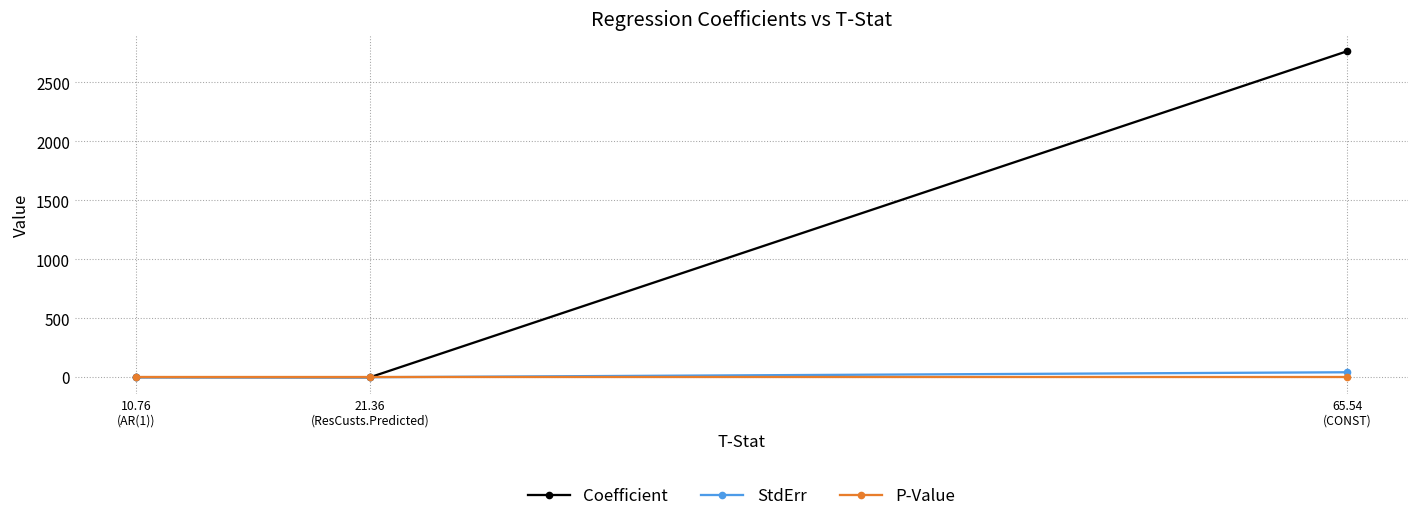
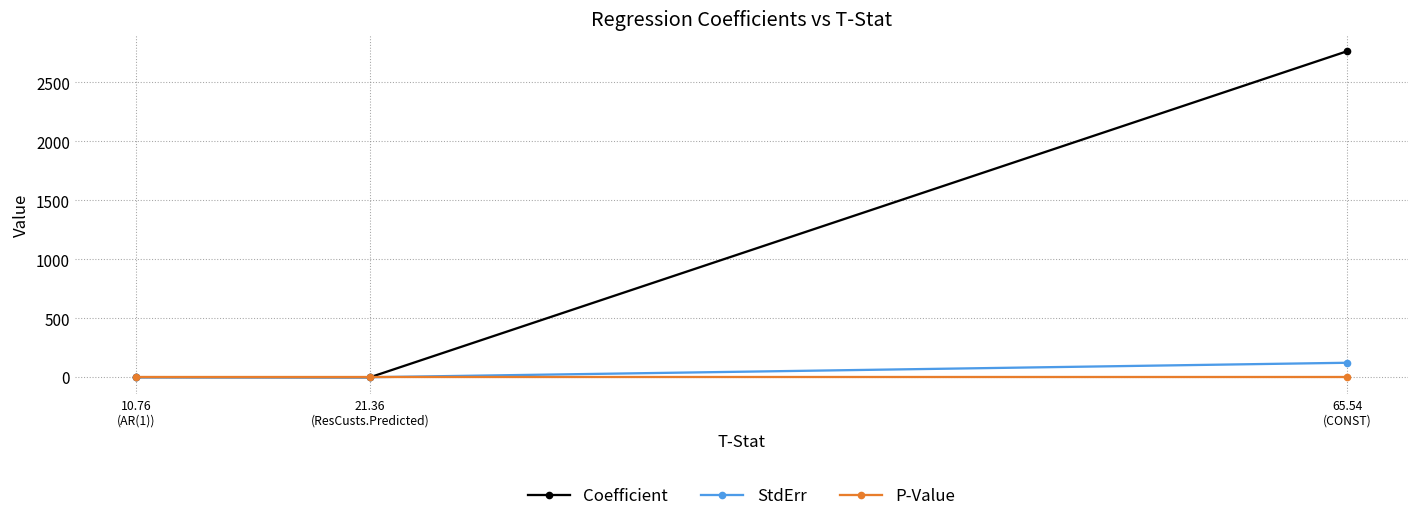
  {
    "Coefficient": {
      "65.54 (CONST)": 2770
    },
    "StdErr": {
-     "65.54 (CONST)": 40
+     "65.54 (CONST)": 120
    },
    "P-Value": {
      "65.54 (CONST)": 0
    }
  }
